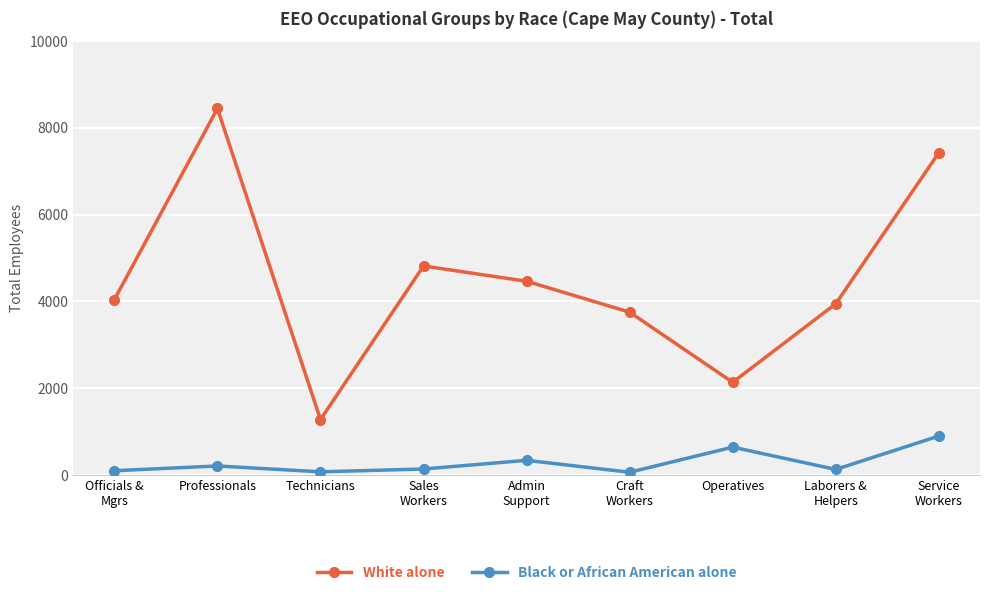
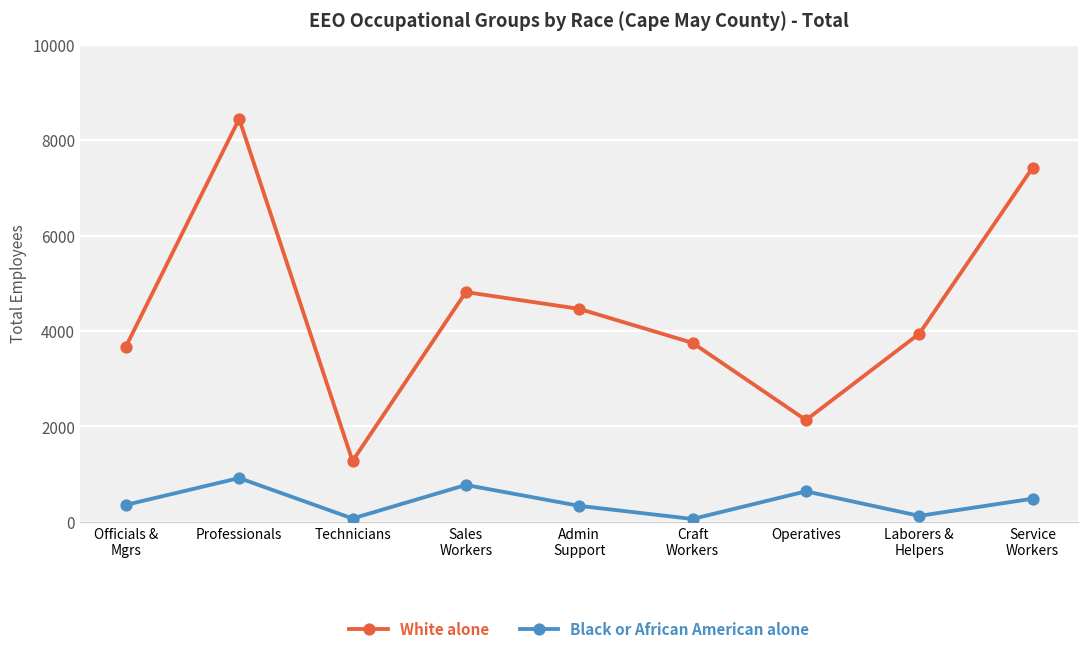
  {
    "White alone": {
-     "Officials & Mgrs": 4000,
+     "Officials & Mgrs": 3700,
      "Professionals": 8400,
      "Technicians": 1300,
      "Sales Workers": 4800,
      "Admin Support": 4500,
      "Craft Workers": 3800,
      "Operatives": 2100,
      "Laborers & Helpers": 3900,
      "Service Workers": 7400
    },
    "Black or African American alone": {
-     "Officials & Mgrs": 100,
-     "Professionals": 200,
+     "Officials & Mgrs": 400,
+     "Professionals": 900,
      "Technicians": 100,
-     "Sales Workers": 100,
+     "Sales Workers": 800,
      "Admin Support": 300,
      "Craft Workers": 100,
      "Operatives": 600,
      "Laborers & Helpers": 100,
-     "Service Workers": 900
+     "Service Workers": 500
    }
  }
